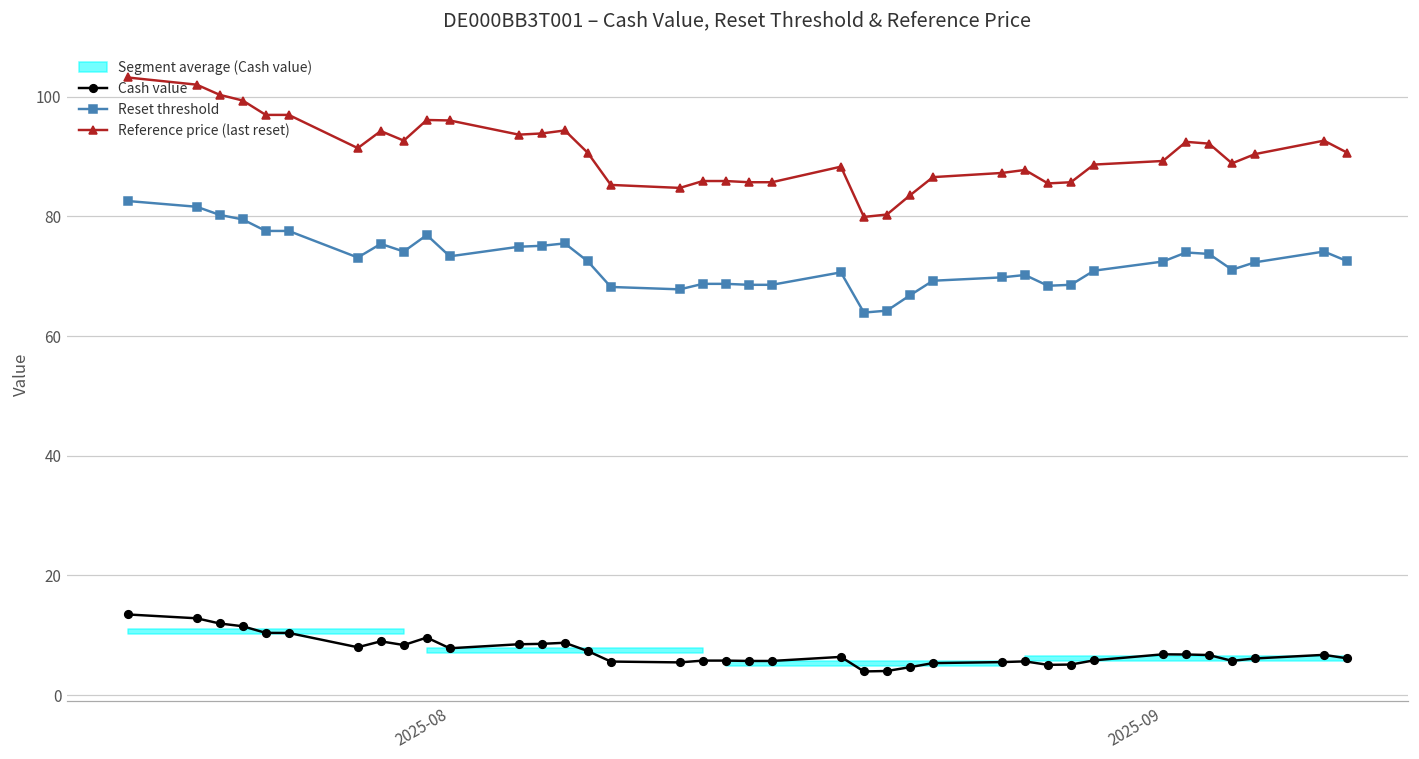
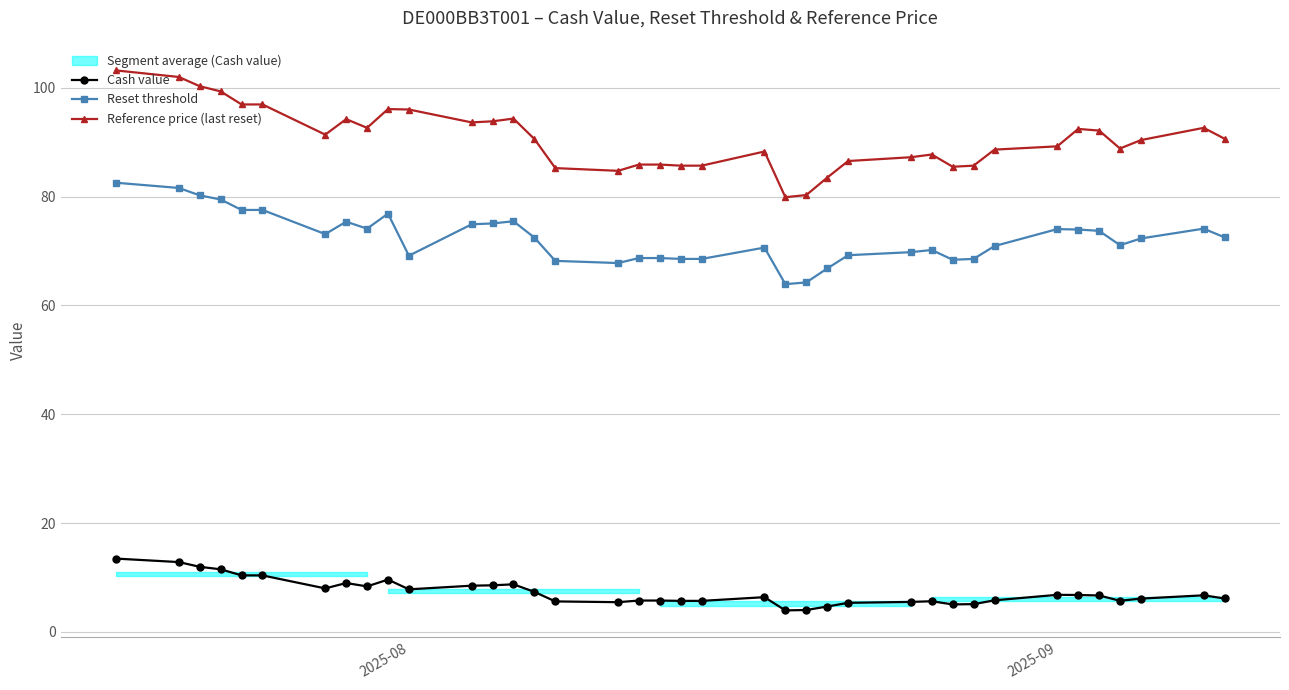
  {
    "Reset threshold": {
-     "2025-08": 73,
-     "2025-09": 72
+     "2025-08": 69,
+     "2025-09": 74
    },
    "Reference price (last reset)": {
      "2025-08": 96,
      "2025-09": 89
    }
  }
